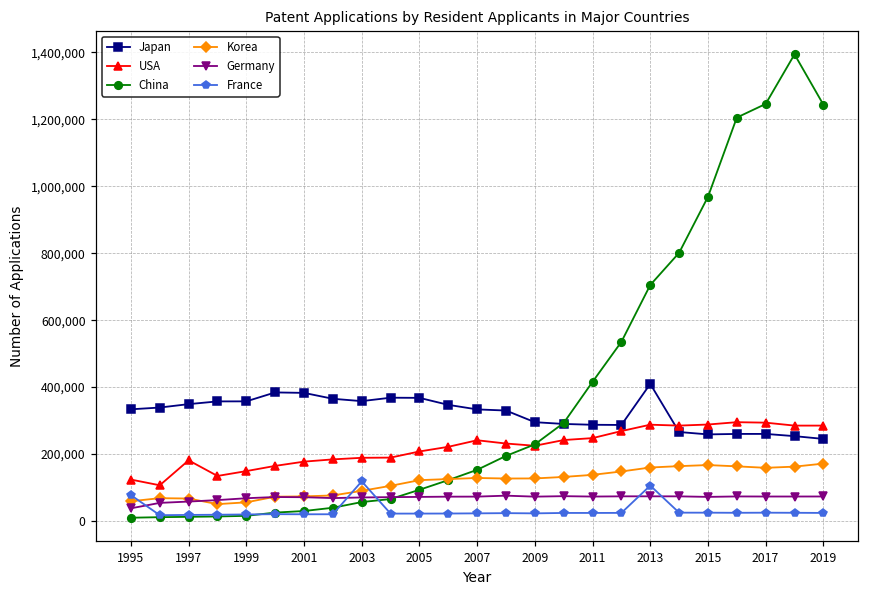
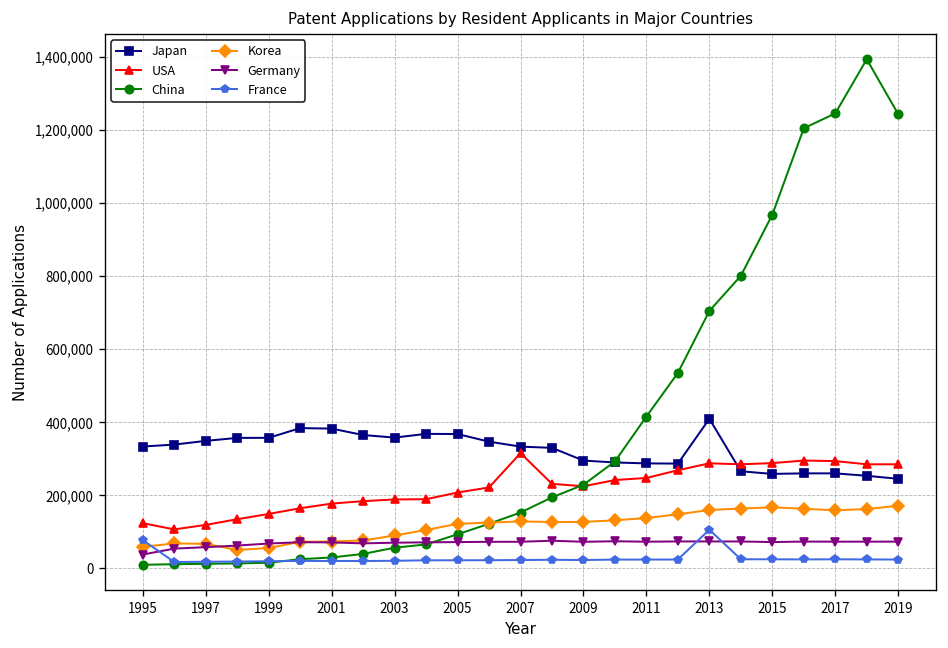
  {
    "Japan": {
      "1995": "330,000",
      "1997": "350,000",
      "1999": "360,000",
      "2001": "380,000",
      "2003": "360,000",
      "2005": "370,000",
      "2007": "330,000",
      "2009": "300,000",
      "2011": "290,000",
      "2013": "410,000",
      "2015": "260,000",
      "2017": "260,000",
      "2019": "250,000"
    },
    "USA": {
      "1995": "120,000",
-     "1997": "180,000",
+     "1997": "120,000",
      "1999": "150,000",
      "2001": "180,000",
      "2003": "190,000",
      "2005": "210,000",
-     "2007": "240,000",
+     "2007": "320,000",
      "2011": "250,000",
      "2013": "290,000",
      "2015": "290,000",
      "2017": "290,000",
      "2019": "290,000"
    },
    "China": {
      "1995": "10,000",
      "2001": "30,000",
      "2003": "60,000",
      "2005": "90,000",
      "2007": "150,000",
      "2011": "420,000",
      "2013": "700,000",
      "2015": "970,000",
      "2017": "1,250,000",
      "2019": "1,240,000"
    },
    "Korea": {
      "1995": "60,000",
      "1997": "70,000",
      "1999": "60,000",
      "2003": "90,000",
      "2005": "120,000",
      "2007": "130,000",
      "2009": "130,000",
      "2011": "140,000",
      "2013": "160,000",
      "2015": "170,000",
      "2017": "160,000",
      "2019": "170,000"
    },
    "Germany": {
      "1995": "40,000",
      "1997": "60,000",
      "1999": "70,000",
      "2003": "70,000",
      "2005": "70,000",
      "2007": "70,000",
      "2009": "70,000",
      "2011": "70,000",
      "2013": "70,000",
      "2015": "70,000",
      "2017": "70,000",
      "2019": "70,000"
    },
    "France": {
      "1995": "80,000",
      "2001": "20,000",
-     "2003": "120,000",
+     "2003": "20,000",
      "2005": "20,000",
      "2007": "20,000",
      "2009": "20,000",
      "2011": "20,000",
      "2013": "110,000",
      "2015": "30,000",
      "2017": "30,000",
      "2019": "20,000"
    }
  }
